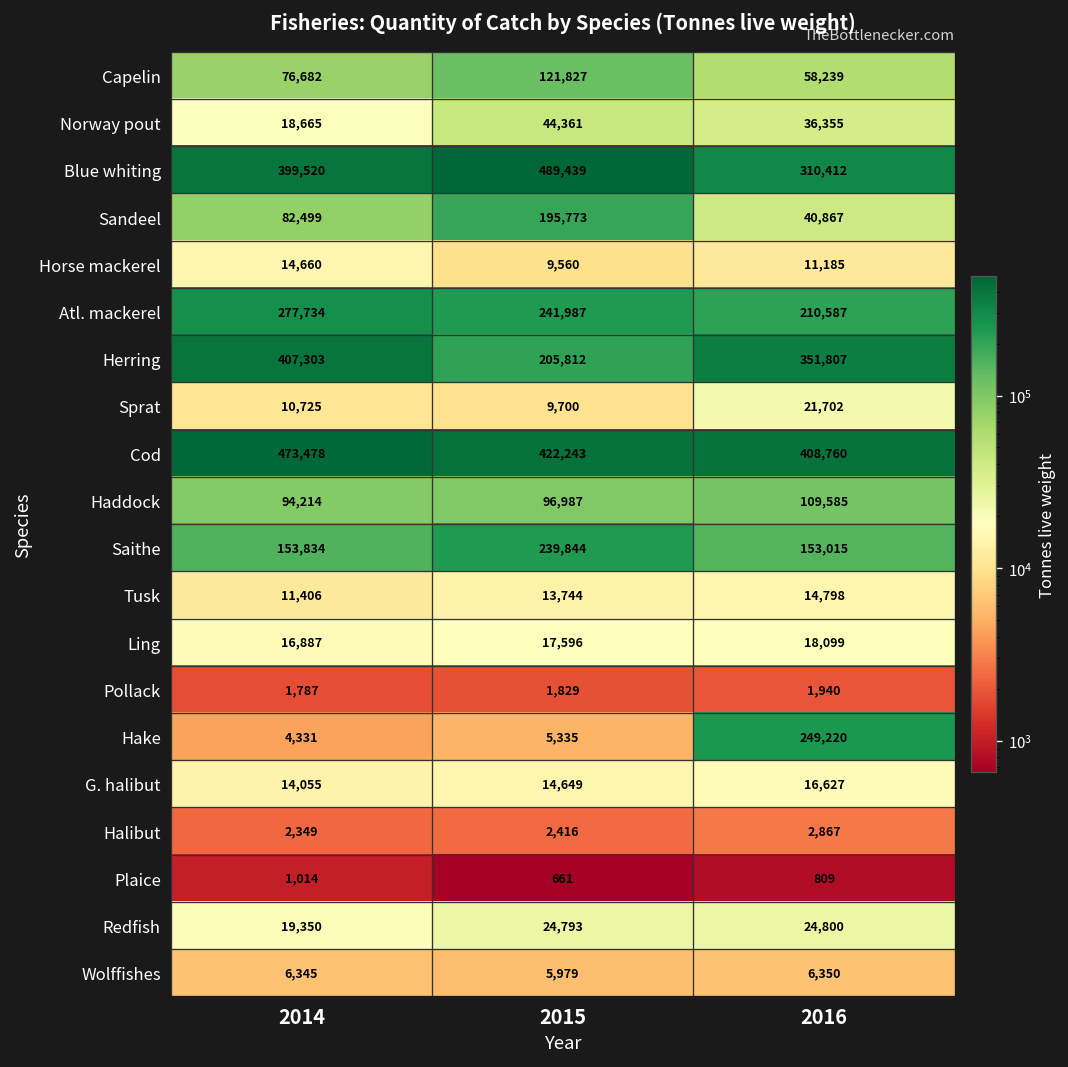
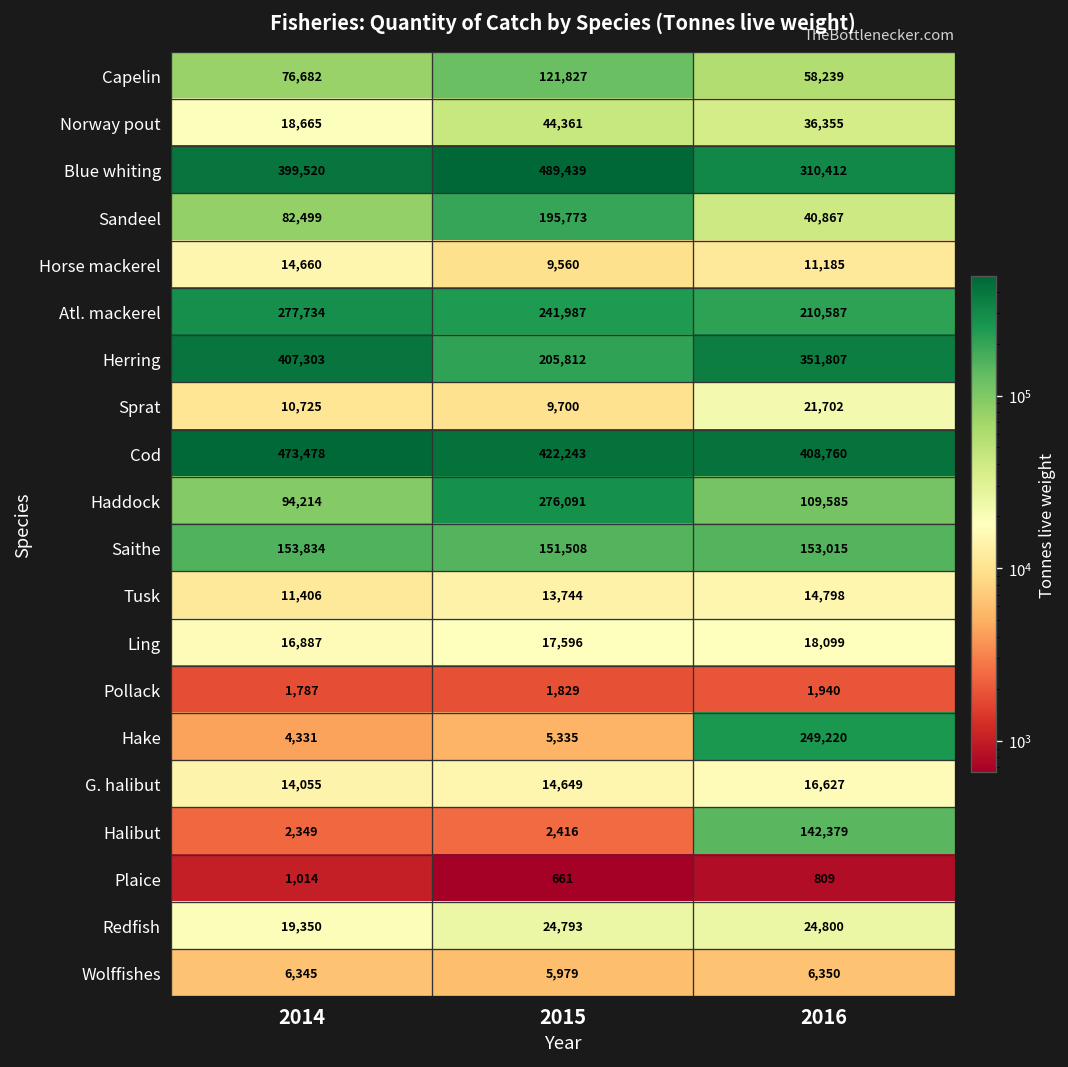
  {
    "Capelin": {
      "2014": "76,682",
      "2015": "121,827",
      "2016": "58,239"
    },
    "Norway pout": {
      "2014": "18,665",
      "2015": "44,361",
      "2016": "36,355"
    },
    "Blue whiting": {
      "2014": "399,520",
      "2015": "489,439",
      "2016": "310,412"
    },
    "Sandeel": {
      "2014": "82,499",
      "2015": "195,773",
      "2016": "40,867"
    },
    "Horse mackerel": {
      "2014": "14,660",
      "2015": "9,560",
      "2016": "11,185"
    },
    "Atl. mackerel": {
      "2014": "277,734",
      "2015": "241,987",
      "2016": "210,587"
    },
    "Herring": {
      "2014": "407,303",
      "2015": "205,812",
      "2016": "351,807"
    },
    "Sprat": {
      "2014": "10,725",
      "2015": "9,700",
      "2016": "21,702"
    },
    "Cod": {
      "2014": "473,478",
      "2015": "422,243",
      "2016": "408,760"
    },
    "Haddock": {
      "2014": "94,214",
-     "2015": "96,987",
+     "2015": "276,091",
      "2016": "109,585"
    },
    "Saithe": {
      "2014": "153,834",
-     "2015": "239,844",
+     "2015": "151,508",
      "2016": "153,015"
    },
    "Tusk": {
      "2014": "11,406",
      "2015": "13,744",
      "2016": "14,798"
    },
    "Ling": {
      "2014": "16,887",
      "2015": "17,596",
      "2016": "18,099"
    },
    "Pollack": {
      "2014": "1,787",
      "2015": "1,829",
      "2016": "1,940"
    },
    "Hake": {
      "2014": "4,331",
      "2015": "5,335",
      "2016": "249,220"
    },
    "G. halibut": {
      "2014": "14,055",
      "2015": "14,649",
      "2016": "16,627"
    },
    "Halibut": {
      "2014": "2,349",
      "2015": "2,416",
-     "2016": "2,867"
+     "2016": "142,379"
    },
    "Plaice": {
      "2014": "1,014",
      "2015": "661",
      "2016": "809"
    },
    "Redfish": {
      "2014": "19,350",
      "2015": "24,793",
      "2016": "24,800"
    },
    "Wolffishes": {
      "2014": "6,345",
      "2015": "5,979",
      "2016": "6,350"
    }
  }
